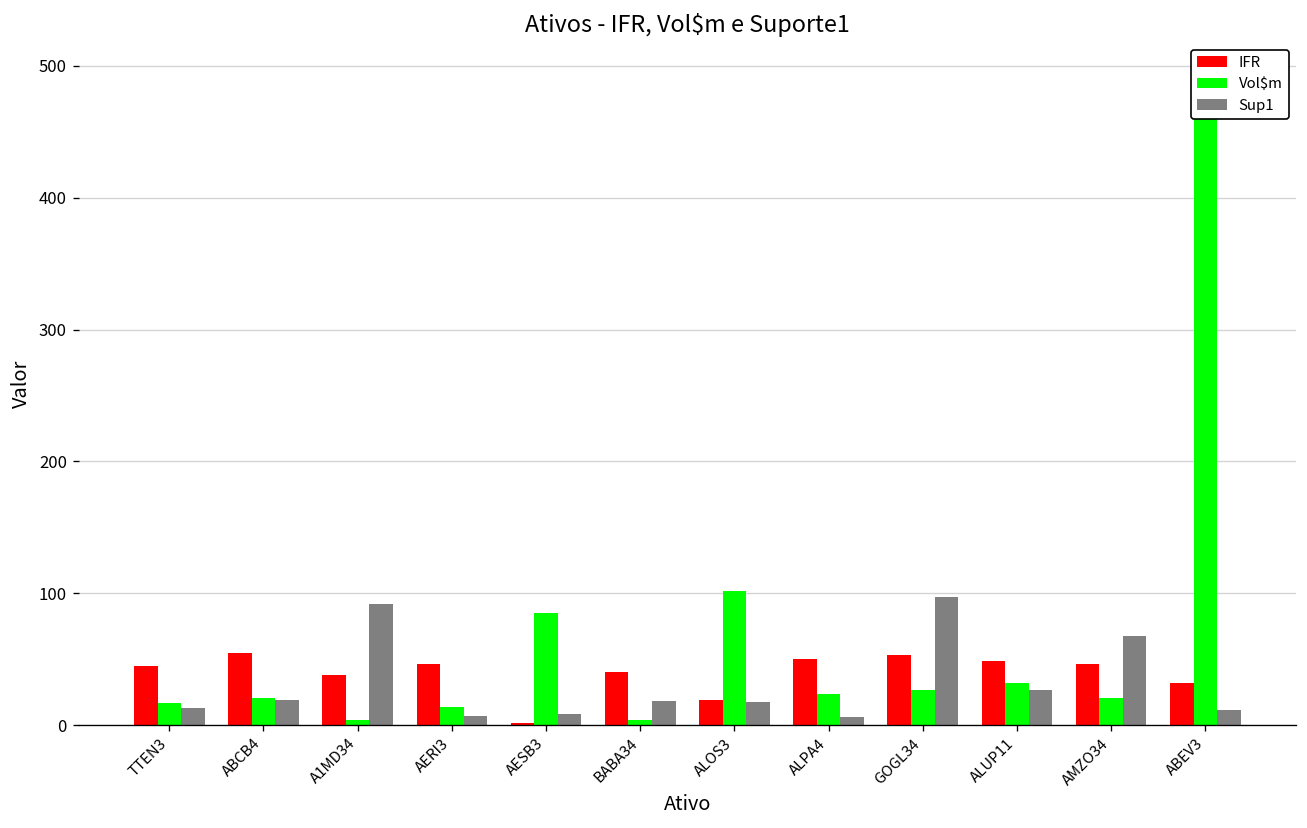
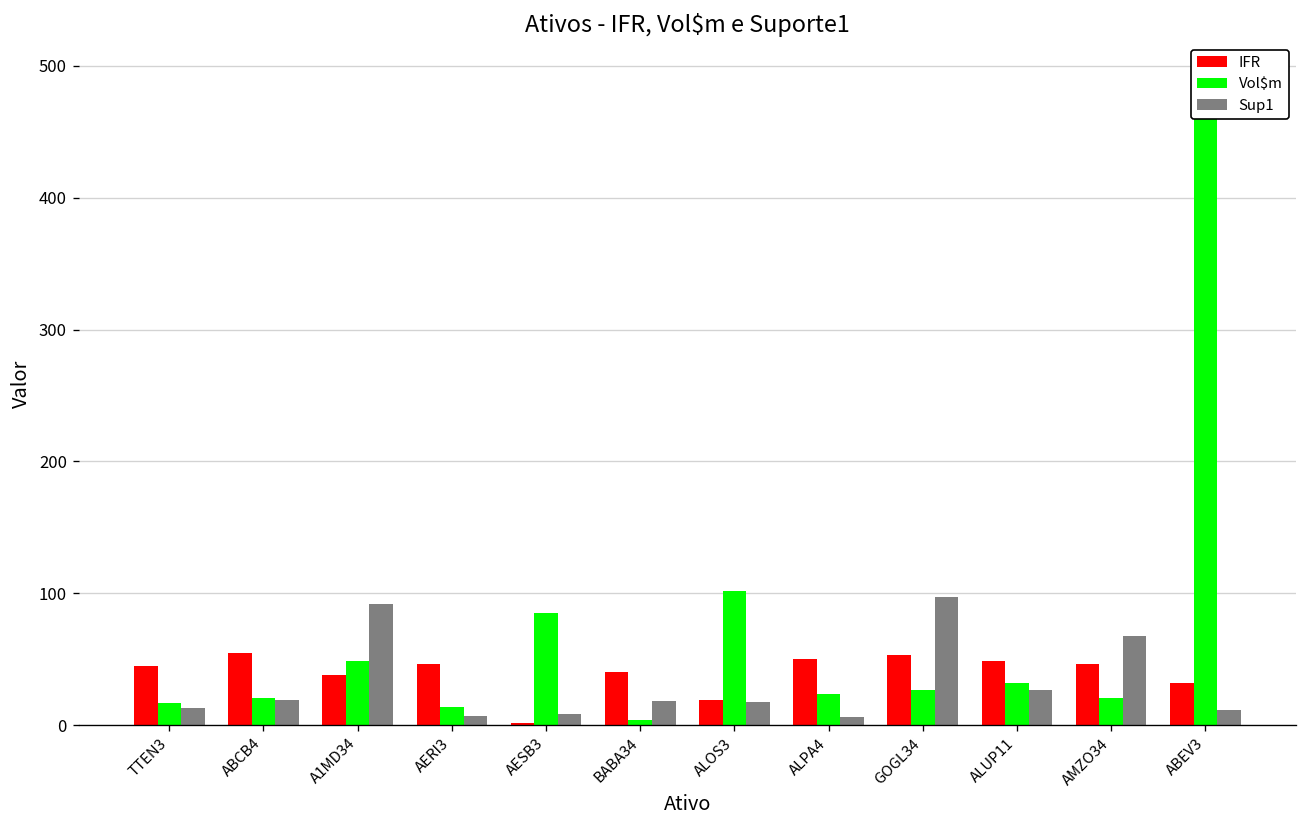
  {
    "IFR": {
      "TTEN3": 45,
      "ABCB4": 55,
      "A1MD34": 38,
      "AERI3": 46,
      "BABA34": 40,
      "ALOS3": 19,
      "ALPA4": 50,
      "GOGL34": 53,
      "ALUP11": 48,
      "AMZO34": 47,
      "ABEV3": 32
    },
    "Vol$m": {
      "TTEN3": 17,
      "ABCB4": 20,
-     "A1MD34": 4,
+     "A1MD34": 49,
      "AERI3": 14,
      "AESB3": 85,
      "BABA34": 4,
      "ALOS3": 102,
      "ALPA4": 24,
      "GOGL34": 27,
      "ALUP11": 32,
      "AMZO34": 20
    },
    "Sup1": {
      "TTEN3": 13,
      "ABCB4": 19,
      "A1MD34": 92,
      "AERI3": 7,
      "AESB3": 8,
      "BABA34": 18,
      "ALOS3": 18,
      "ALPA4": 6,
      "GOGL34": 97,
      "ALUP11": 27,
      "AMZO34": 67,
      "ABEV3": 11
    }
  }
